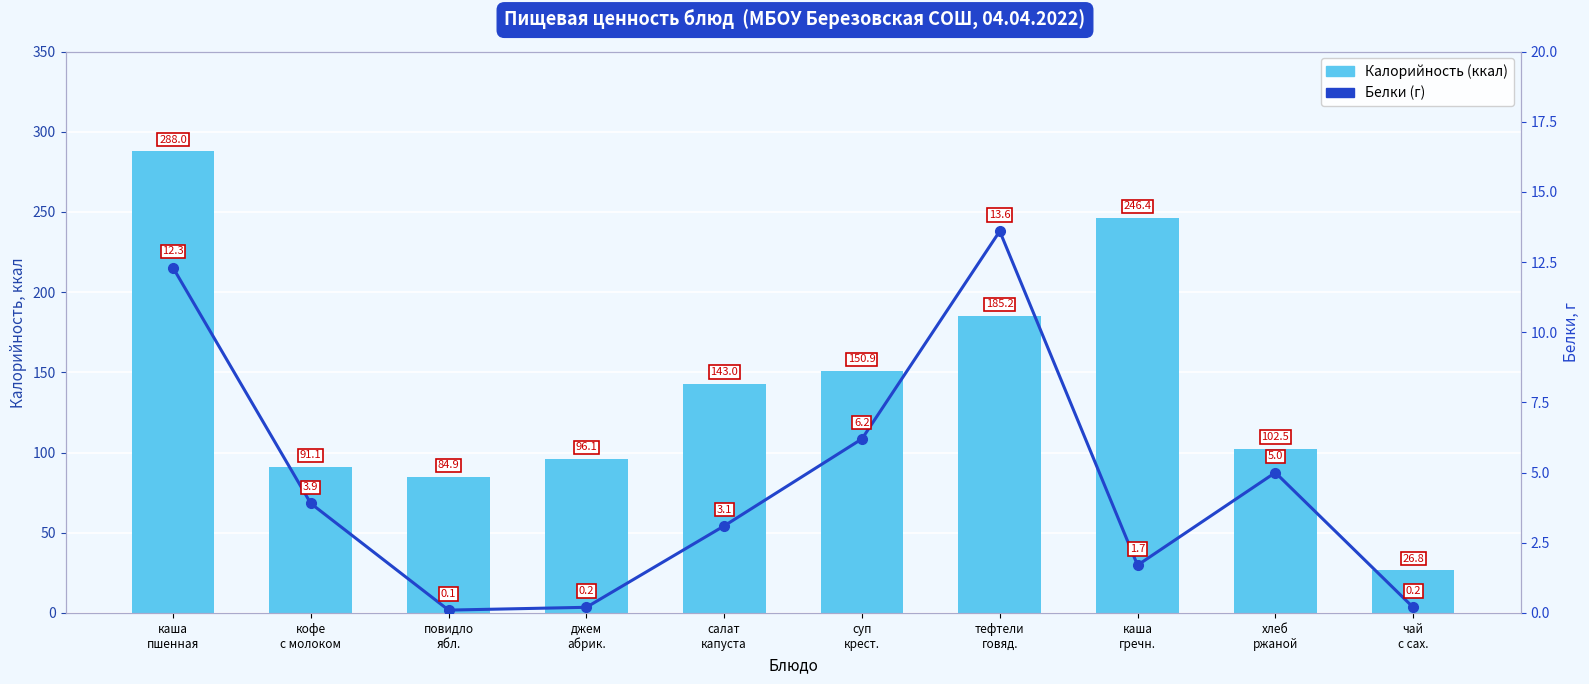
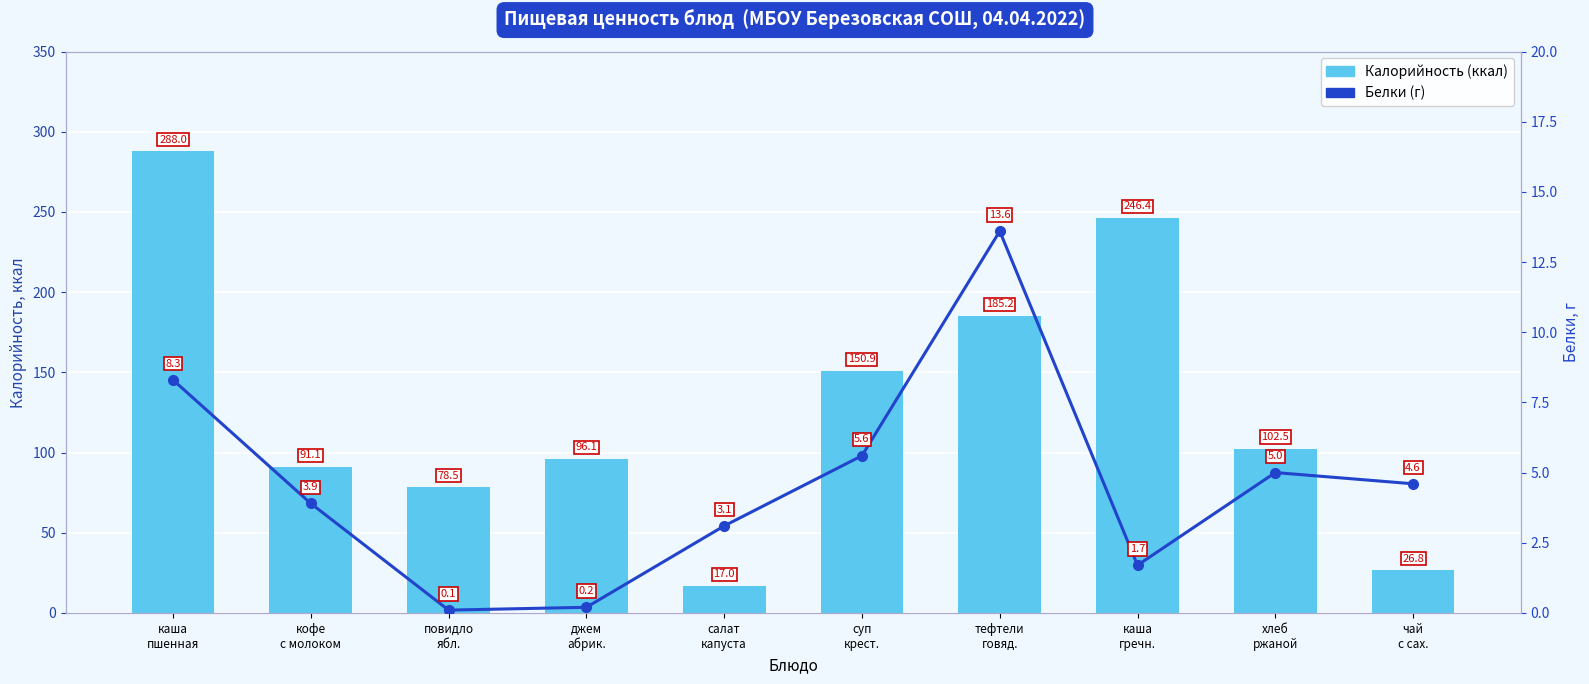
  {
    "Калорийность (ккал)": {
-     "повидло ябл.": 84.9,
-     "салат капуста": 143.0
+     "повидло ябл.": 78.5,
+     "салат капуста": 17.0
    },
    "Белки (г)": {
-     "каша пшенная": 12.3,
-     "суп крест.": 6.2,
-     "чай с сах.": 0.2
+     "каша пшенная": 8.3,
+     "суп крест.": 5.6,
+     "чай с сах.": 4.6
    }
  }
